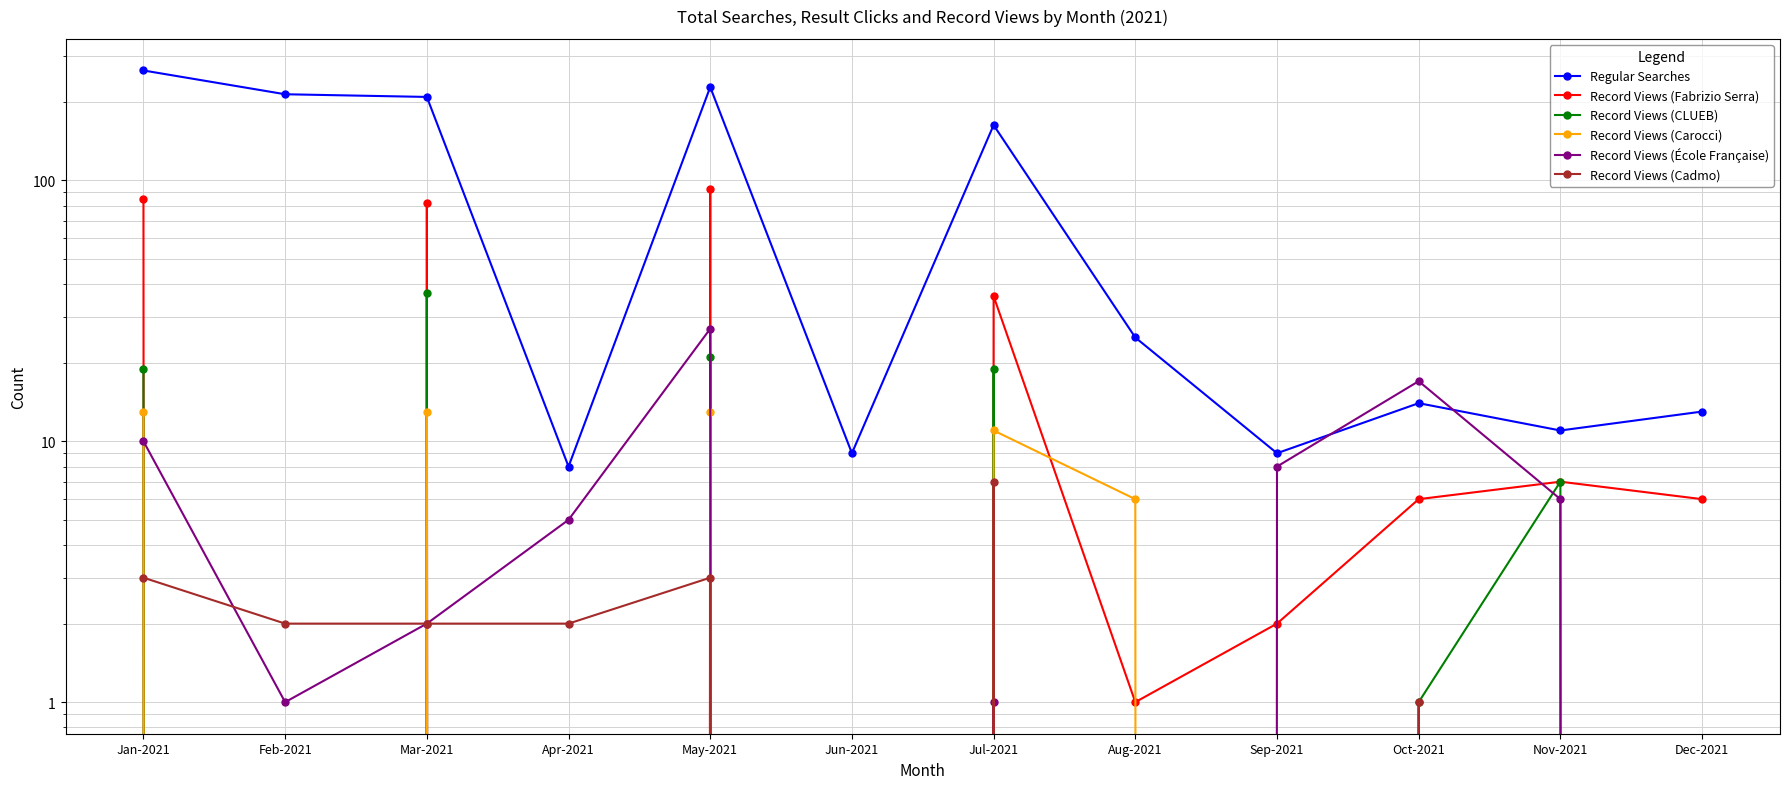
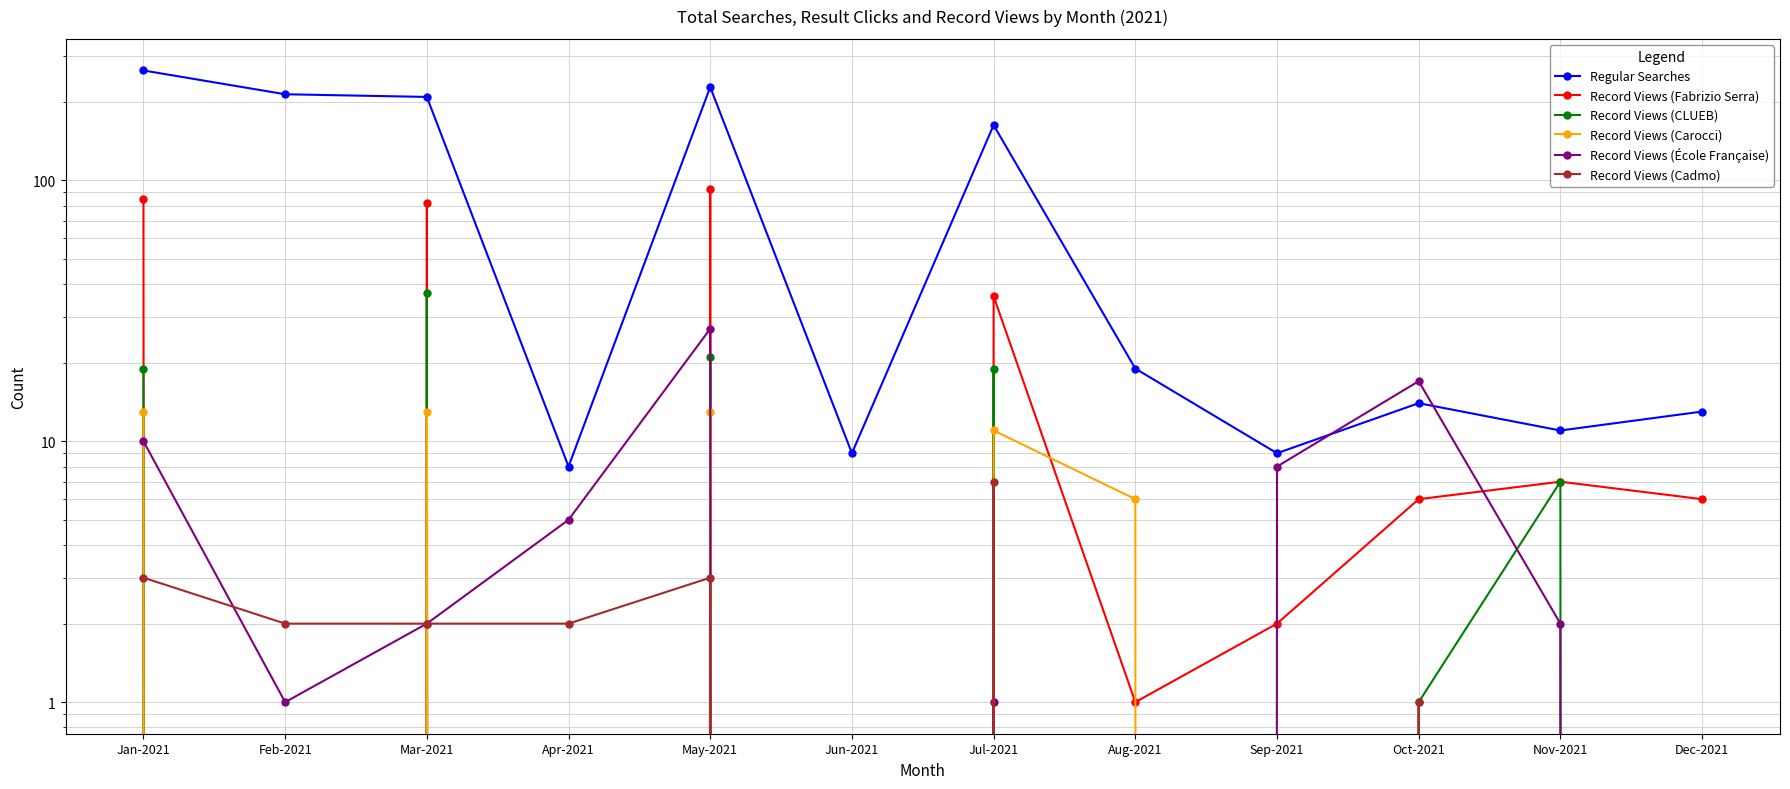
  {
    "Regular Searches": {
      "Jan-2021": 260,
      "Feb-2021": 210,
      "Mar-2021": 210,
      "Apr-2021": 8,
      "May-2021": 230,
      "Jun-2021": 9,
      "Jul-2021": 160,
-     "Aug-2021": 25,
+     "Aug-2021": 19,
      "Sep-2021": 9,
      "Oct-2021": 14,
      "Nov-2021": 11,
      "Dec-2021": 13
    },
    "Record Views (Fabrizio Serra)": {
      "Jan-2021": 85,
      "Mar-2021": 82,
      "May-2021": 93,
      "Jul-2021": 36,
      "Aug-2021": 1,
      "Sep-2021": 2,
      "Oct-2021": 6,
      "Dec-2021": 6
    },
    "Record Views (CLUEB)": {
      "Jan-2021": 19,
      "Mar-2021": 37,
      "May-2021": 21,
      "Jul-2021": 19
    },
    "Record Views (Carocci)": {
      "Jan-2021": 13,
      "Mar-2021": 13,
      "May-2021": 13,
      "Jul-2021": 11,
      "Aug-2021": 6
    },
    "Record Views (École Française)": {
      "Jan-2021": 10,
      "Feb-2021": 1,
      "Apr-2021": 5,
      "May-2021": 27,
      "Jul-2021": 1,
      "Sep-2021": 8,
      "Oct-2021": 17,
-     "Nov-2021": 6
+     "Nov-2021": 2
    },
    "Record Views (Cadmo)": {
      "Jan-2021": 3,
      "Feb-2021": 2,
      "Apr-2021": 2,
      "May-2021": 3,
      "Jul-2021": 7
    }
  }
